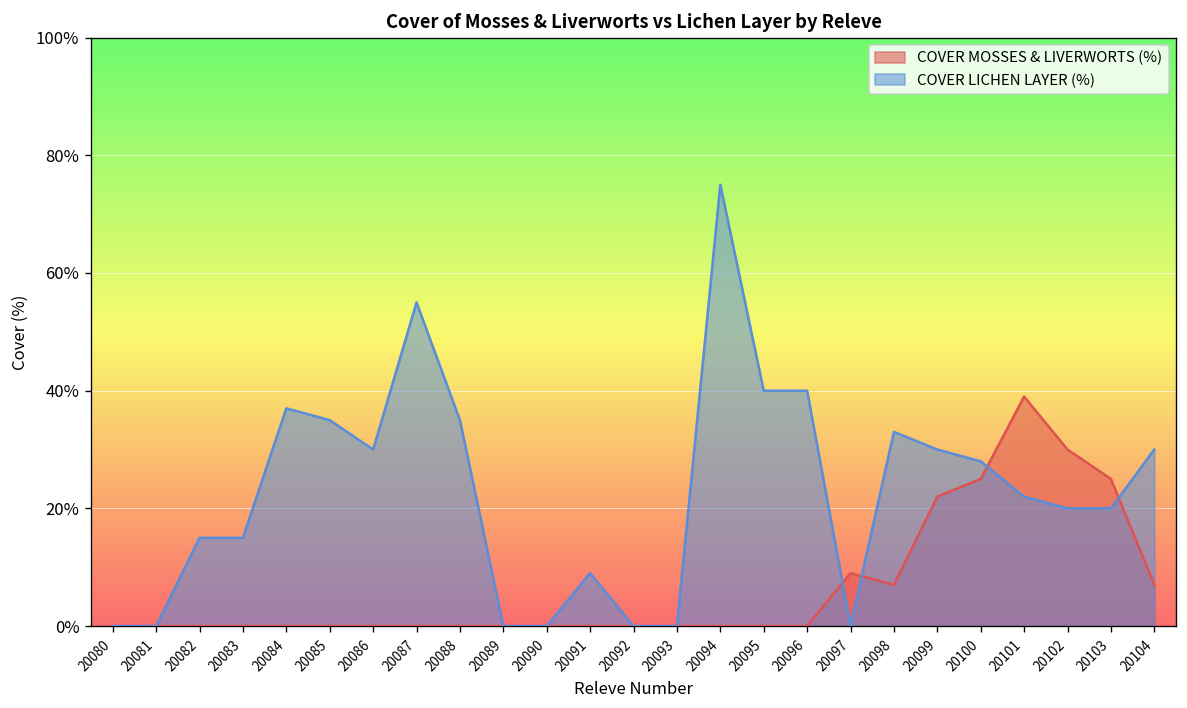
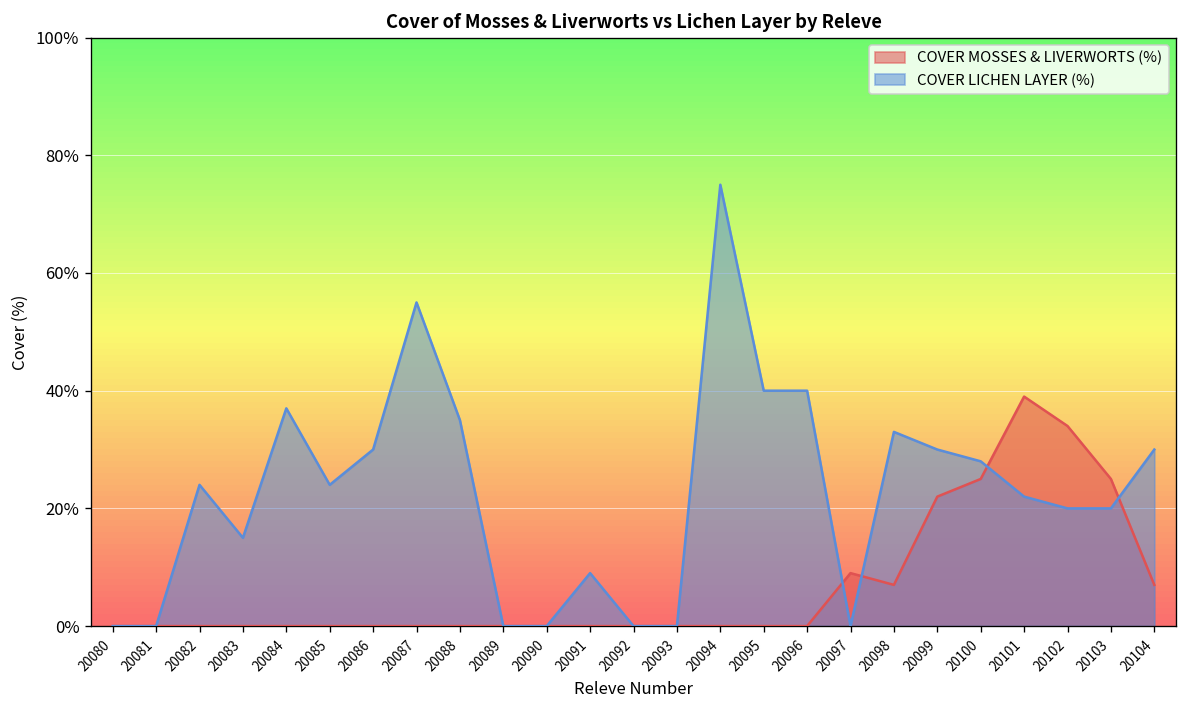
  {
    "COVER MOSSES & LIVERWORTS (%)": {
      "20082": "0%",
      "20083": "0%",
      "20084": "0%",
      "20085": "0%",
      "20086": "0%",
      "20087": "0%",
      "20088": "0%",
      "20091": "0%",
      "20094": "0%",
      "20095": "0%",
      "20096": "0%",
      "20097": "9%",
      "20098": "7%",
      "20099": "22%",
      "20100": "25%",
      "20101": "39%",
-     "20102": "30%",
+     "20102": "34%",
      "20103": "25%",
      "20104": "7%"
    },
    "COVER LICHEN LAYER (%)": {
-     "20082": "15%",
+     "20082": "24%",
      "20083": "15%",
      "20084": "37%",
-     "20085": "35%",
+     "20085": "24%",
      "20086": "30%",
      "20087": "55%",
      "20088": "35%",
      "20091": "9%",
      "20094": "75%",
      "20095": "40%",
      "20096": "40%",
      "20097": "0%",
      "20098": "33%",
      "20099": "30%",
      "20100": "28%",
      "20101": "22%",
      "20102": "20%",
      "20103": "20%",
      "20104": "30%"
    }
  }
